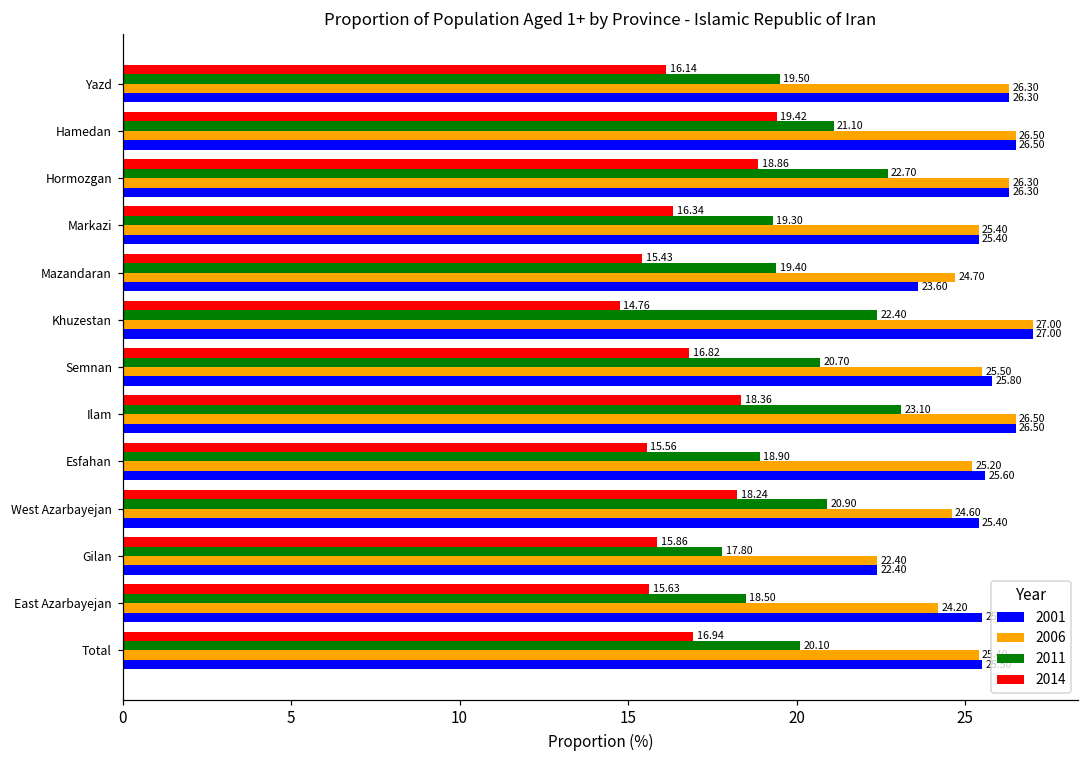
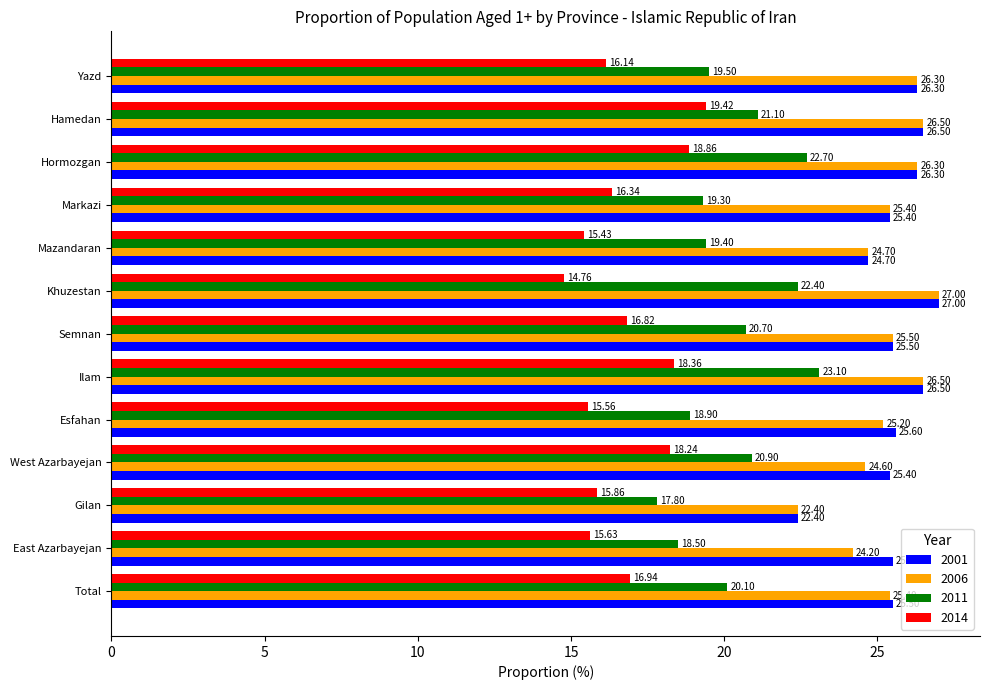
  {
    "2001": {
      "Yazd": 26.30,
      "Hamedan": 26.50,
      "Hormozgan": 26.30,
      "Markazi": 25.40,
-     "Mazandaran": 23.60,
+     "Mazandaran": 24.70,
      "Khuzestan": 27.00,
-     "Semnan": 25.80,
+     "Semnan": 25.50,
      "Ilam": 26.50,
      "Esfahan": 25.60,
      "West Azarbayejan": 25.40,
      "Gilan": 22.40
    },
    "2006": {
      "Yazd": 26.30,
      "Hamedan": 26.50,
      "Hormozgan": 26.30,
      "Markazi": 25.40,
      "Mazandaran": 24.70,
      "Khuzestan": 27.00,
      "Semnan": 25.50,
      "Ilam": 26.50,
      "Esfahan": 25.20,
      "West Azarbayejan": 24.60,
      "Gilan": 22.40,
      "East Azarbayejan": 24.20
    },
    "2011": {
      "Yazd": 19.50,
      "Hamedan": 21.10,
      "Hormozgan": 22.70,
      "Markazi": 19.30,
      "Mazandaran": 19.40,
      "Khuzestan": 22.40,
      "Semnan": 20.70,
      "Ilam": 23.10,
      "Esfahan": 18.90,
      "West Azarbayejan": 20.90,
      "Gilan": 17.80,
      "East Azarbayejan": 18.50,
      "Total": 20.10
    },
    "2014": {
      "Yazd": 16.14,
      "Hamedan": 19.42,
      "Hormozgan": 18.86,
      "Markazi": 16.34,
      "Mazandaran": 15.43,
      "Khuzestan": 14.76,
      "Semnan": 16.82,
      "Ilam": 18.36,
      "Esfahan": 15.56,
      "West Azarbayejan": 18.24,
      "Gilan": 15.86,
      "East Azarbayejan": 15.63,
      "Total": 16.94
    }
  }
